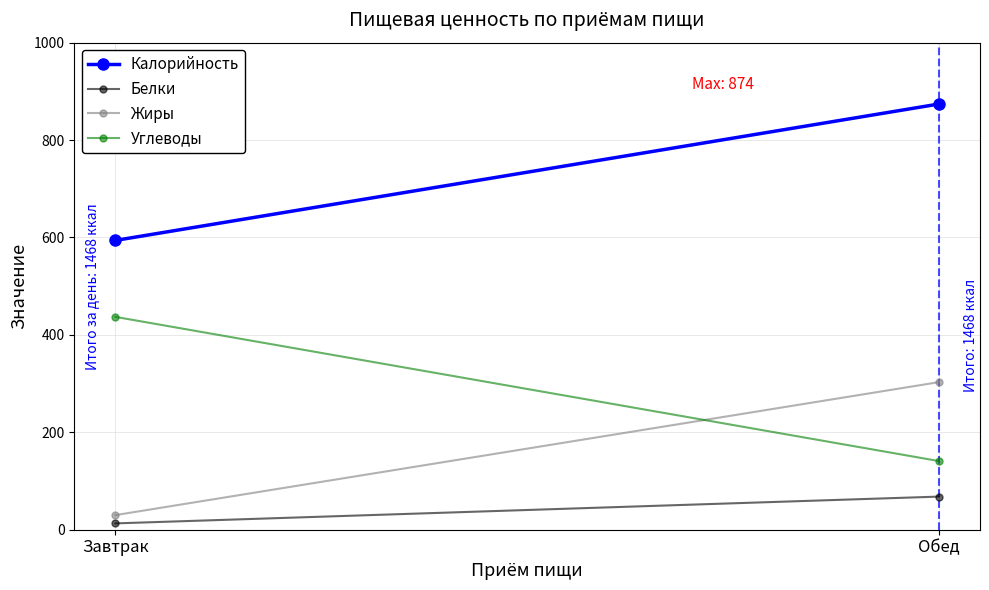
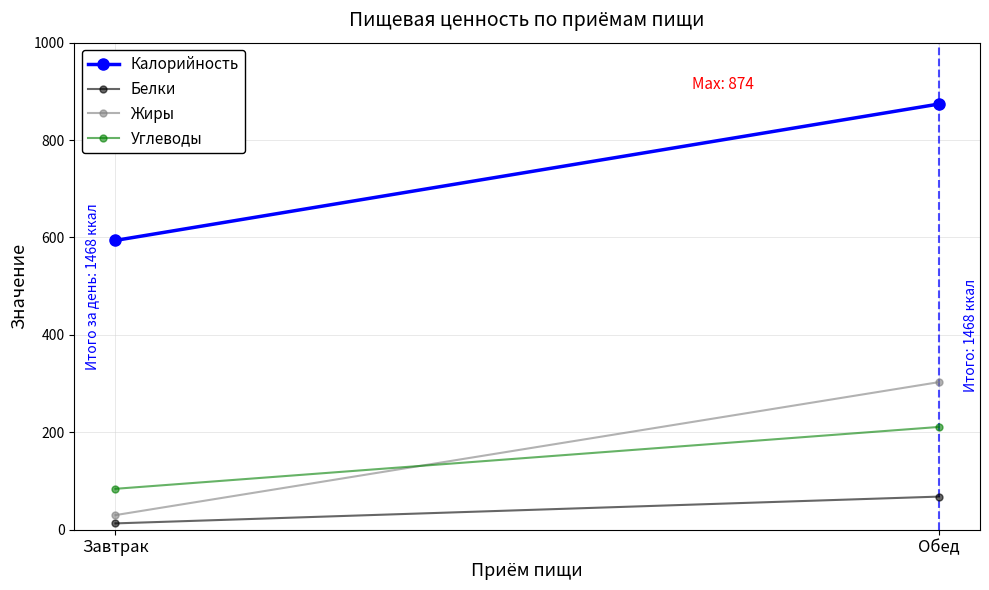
  {
    "Калорийность": {
      "Обед": 870
    },
    "Белки": {
      "Завтрак": 10,
      "Обед": 70
    },
    "Жиры": {
      "Завтрак": 30
    },
    "Углеводы": {
-     "Завтрак": 440,
-     "Обед": 140
+     "Завтрак": 80,
+     "Обед": 210
    }
  }
